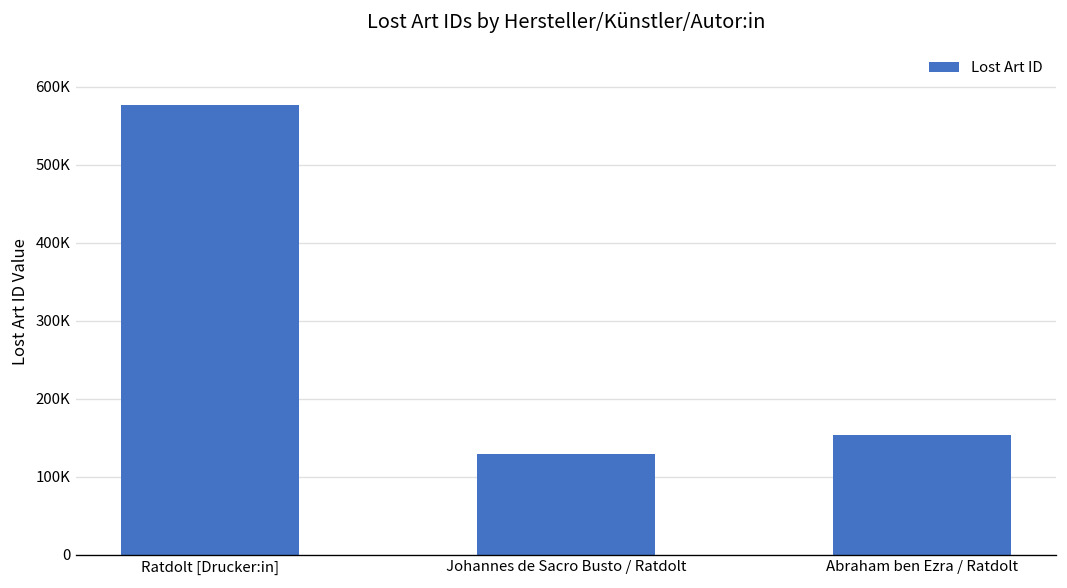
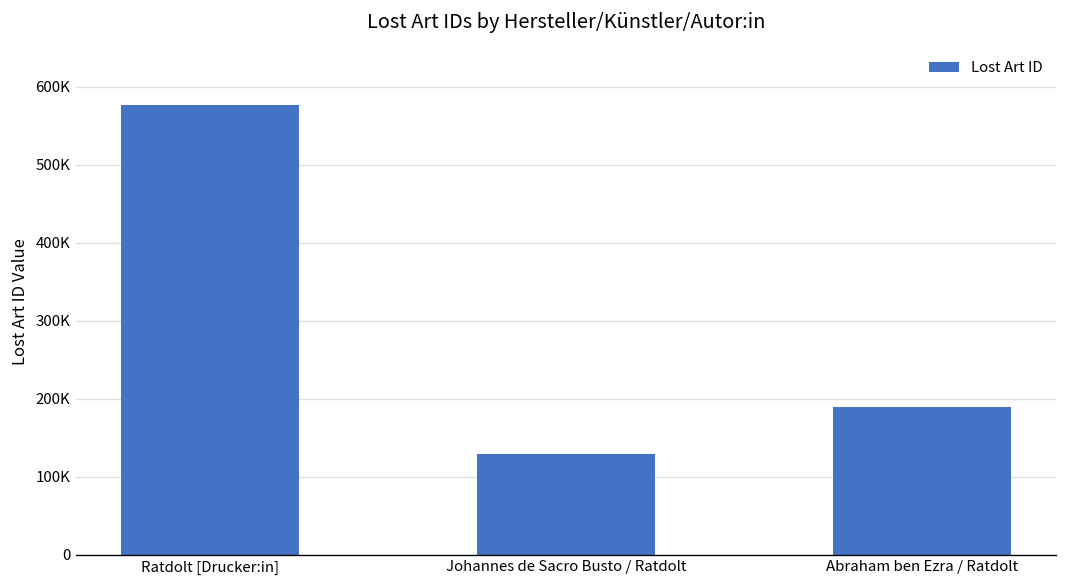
  {
    "Ratdolt [Drucker:in]": 580000,
    "Johannes de Sacro Busto / Ratdolt": 130000,
-   "Abraham ben Ezra / Ratdolt": 150000
+   "Abraham ben Ezra / Ratdolt": 190000
  }
